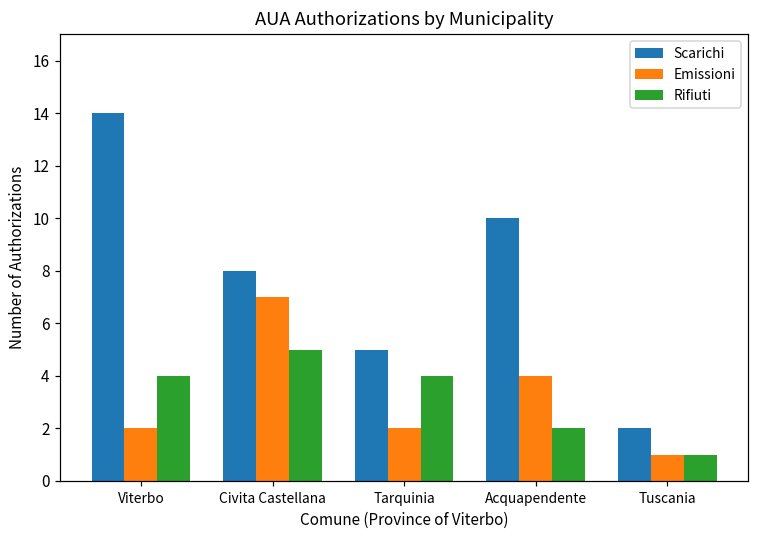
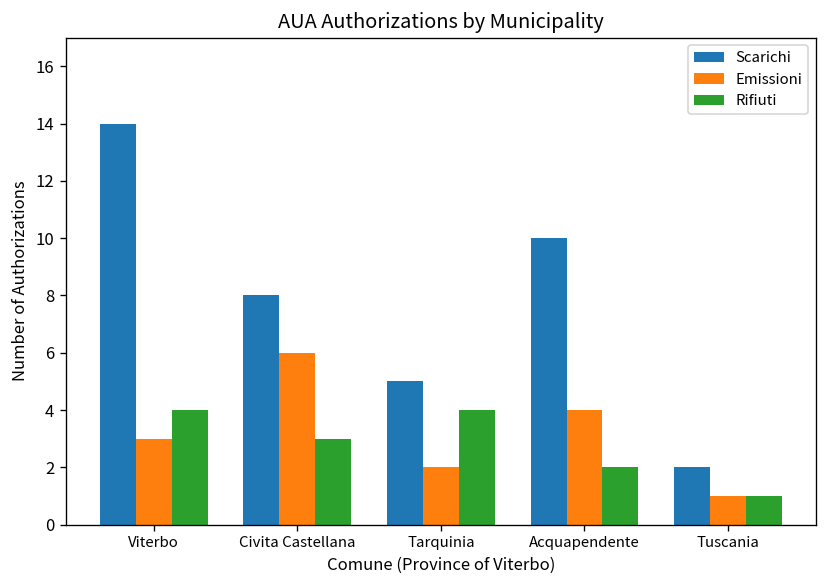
  {
    "Scarichi": {
      "Viterbo": 14,
      "Civita Castellana": 8,
      "Tarquinia": 5,
      "Acquapendente": 10,
      "Tuscania": 2
    },
    "Emissioni": {
-     "Viterbo": 2,
-     "Civita Castellana": 7,
+     "Viterbo": 3,
+     "Civita Castellana": 6,
      "Tarquinia": 2,
      "Acquapendente": 4,
      "Tuscania": 1
    },
    "Rifiuti": {
      "Viterbo": 4,
-     "Civita Castellana": 5,
+     "Civita Castellana": 3,
      "Tarquinia": 4,
      "Acquapendente": 2,
      "Tuscania": 1
    }
  }
